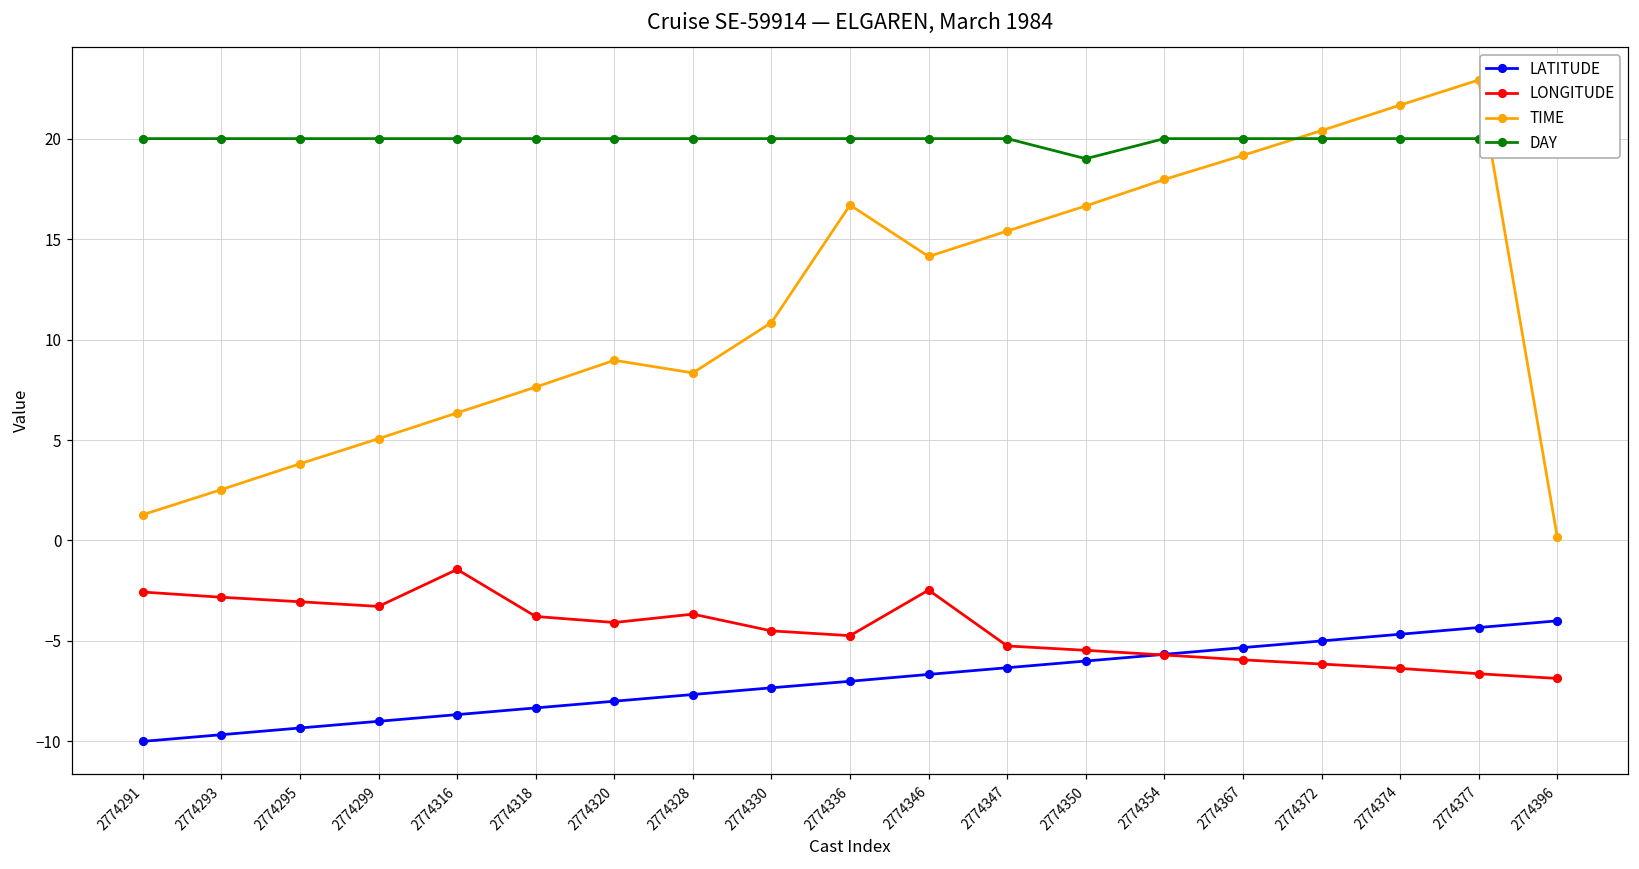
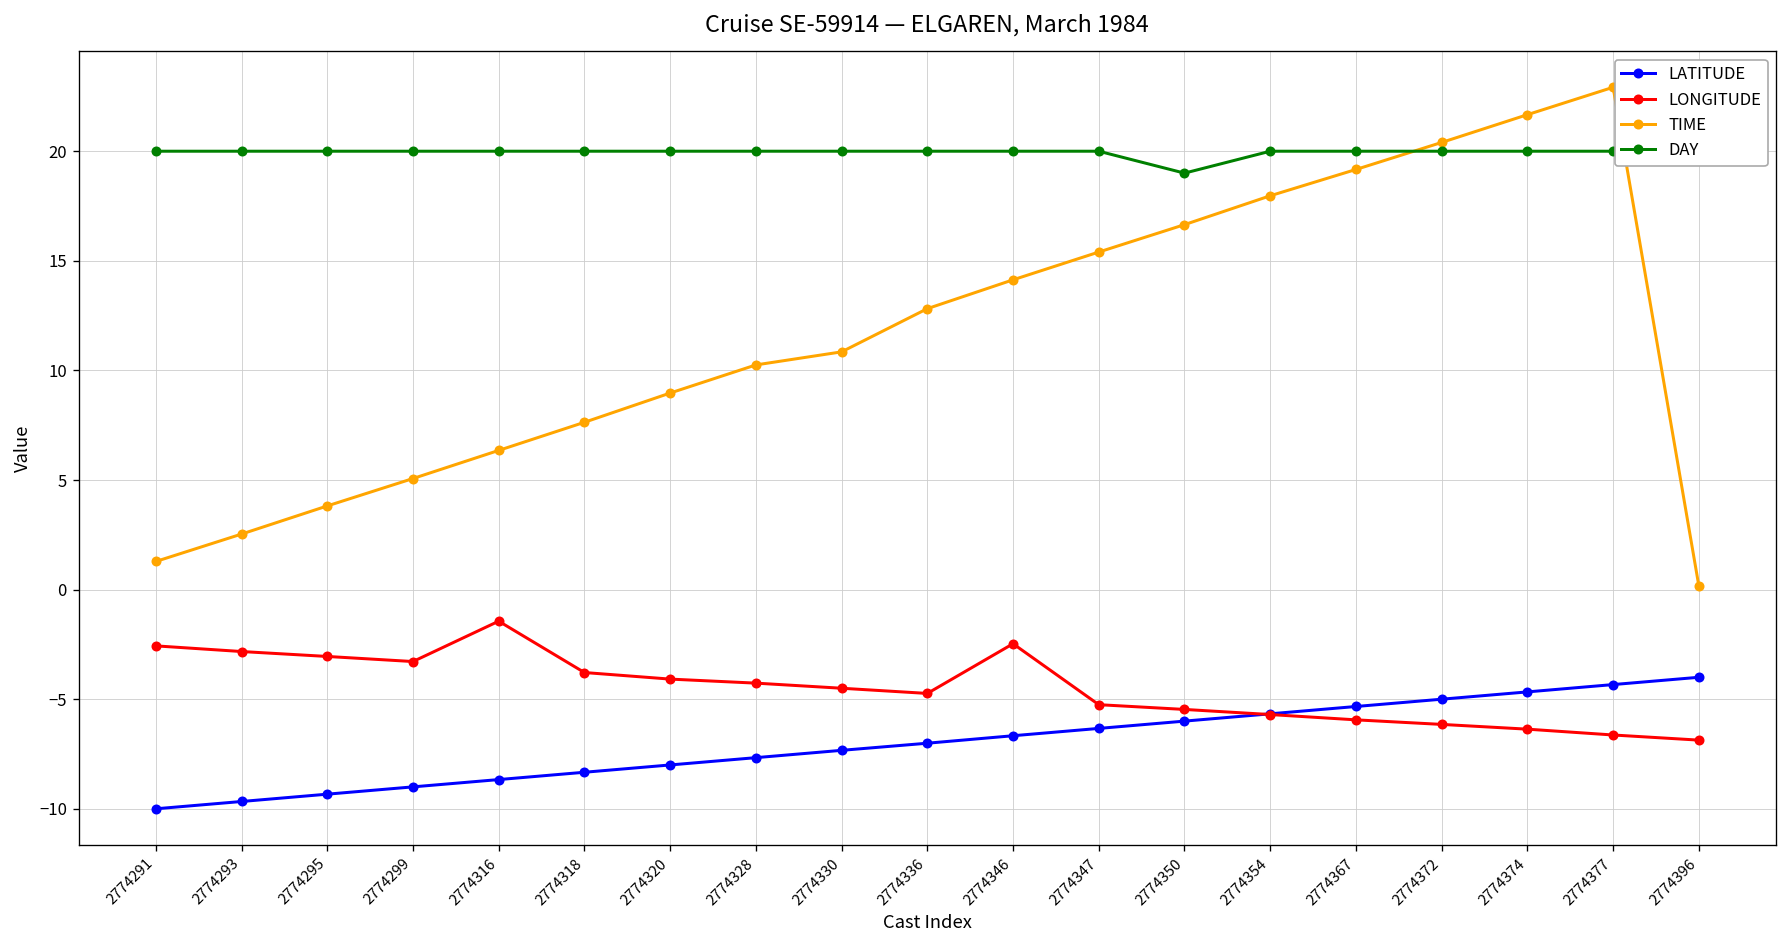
  {
    "LATITUDE": {
      "2774291": -10.0,
      "2774293": -9.7,
      "2774295": -9.3,
      "2774299": -9.0,
      "2774316": -8.7,
      "2774318": -8.3,
      "2774320": -8.0,
      "2774328": -7.7,
      "2774330": -7.3,
      "2774336": -7.0,
      "2774346": -6.7,
      "2774347": -6.3,
      "2774350": -6.0,
      "2774367": -5.3,
      "2774372": -5.0,
      "2774374": -4.7,
      "2774377": -4.3,
      "2774396": -4.0
    },
    "LONGITUDE": {
      "2774291": -2.6,
      "2774293": -2.8,
      "2774295": -3.1,
      "2774299": -3.3,
      "2774316": -1.4,
      "2774318": -3.8,
      "2774320": -4.1,
-     "2774328": -3.7,
+     "2774328": -4.3,
      "2774330": -4.5,
      "2774336": -4.7,
      "2774346": -2.5,
      "2774347": -5.3,
      "2774350": -5.5,
      "2774367": -5.9,
      "2774372": -6.2,
      "2774374": -6.4,
      "2774377": -6.6,
      "2774396": -6.9
    },
    "TIME": {
      "2774291": 1.3,
      "2774293": 2.5,
      "2774295": 3.8,
      "2774299": 5.1,
      "2774316": 6.4,
      "2774318": 7.6,
      "2774320": 9.0,
-     "2774328": 8.3,
+     "2774328": 10.3,
      "2774330": 10.8,
-     "2774336": 16.7,
+     "2774336": 12.8,
      "2774346": 14.1,
      "2774347": 15.4,
      "2774350": 16.7,
      "2774354": 18.0,
      "2774367": 19.2,
      "2774372": 20.4,
      "2774374": 21.7,
      "2774377": 22.9,
      "2774396": 0.2
    },
    "DAY": {
      "2774291": 20.0,
      "2774293": 20.0,
      "2774295": 20.0,
      "2774299": 20.0,
      "2774316": 20.0,
      "2774318": 20.0,
      "2774320": 20.0,
      "2774328": 20.0,
      "2774330": 20.0,
      "2774336": 20.0,
      "2774346": 20.0,
      "2774347": 20.0,
      "2774350": 19.0,
      "2774354": 20.0,
      "2774367": 20.0,
      "2774372": 20.0,
      "2774374": 20.0,
      "2774377": 20.0
    }
  }
